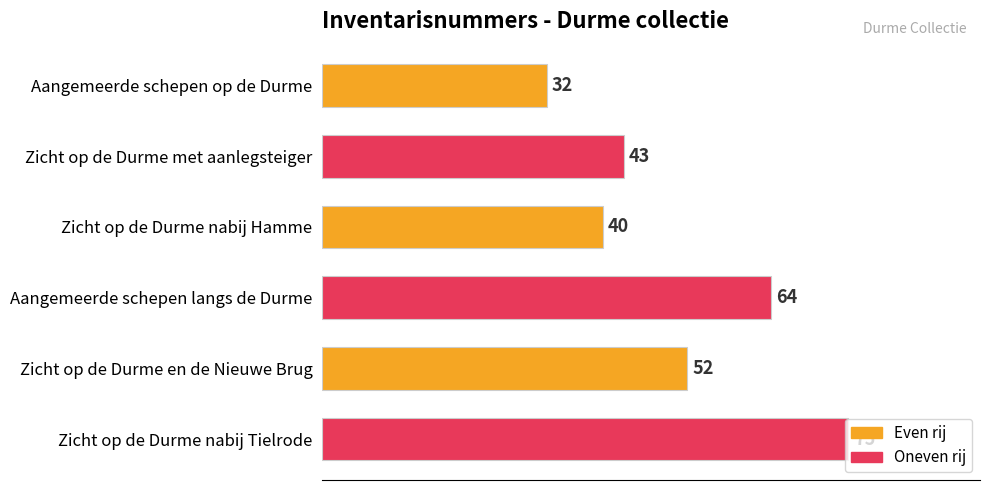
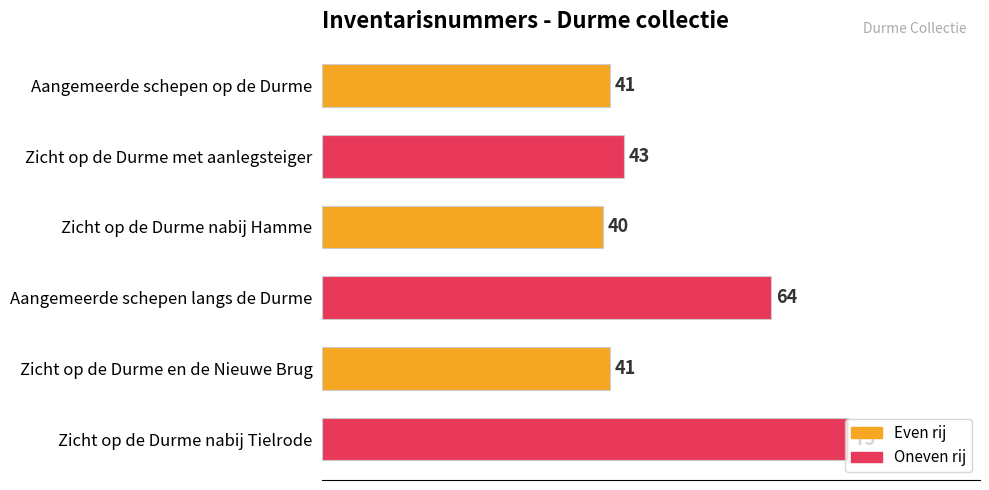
  {
-   "Aangemeerde schepen op de Durme": 32,
+   "Aangemeerde schepen op de Durme": 41,
    "Zicht op de Durme met aanlegsteiger": 43,
    "Zicht op de Durme nabij Hamme": 40,
    "Aangemeerde schepen langs de Durme": 64,
-   "Zicht op de Durme en de Nieuwe Brug": 52
+   "Zicht op de Durme en de Nieuwe Brug": 41
  }
